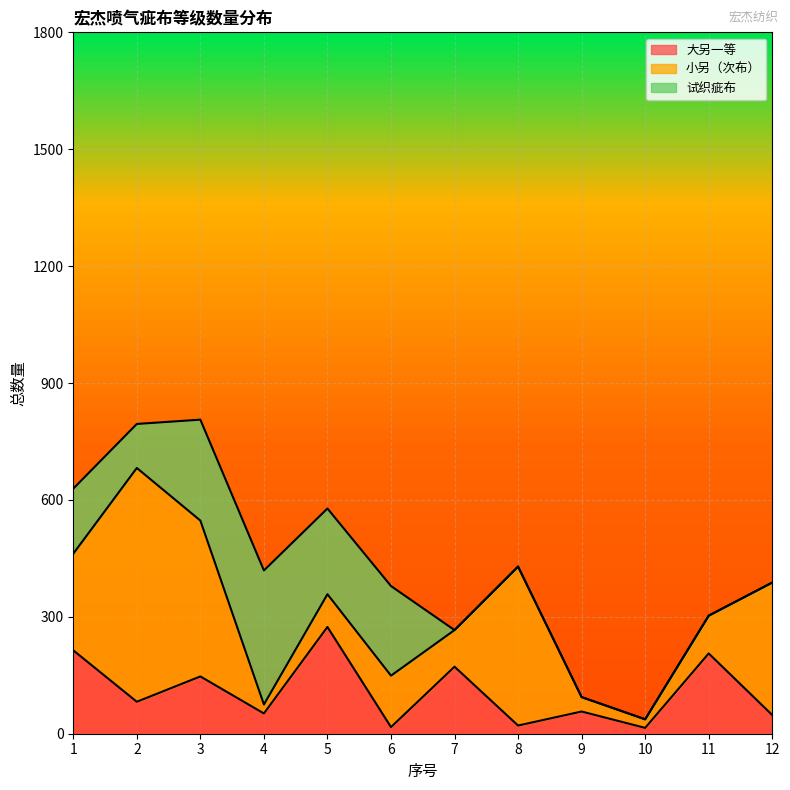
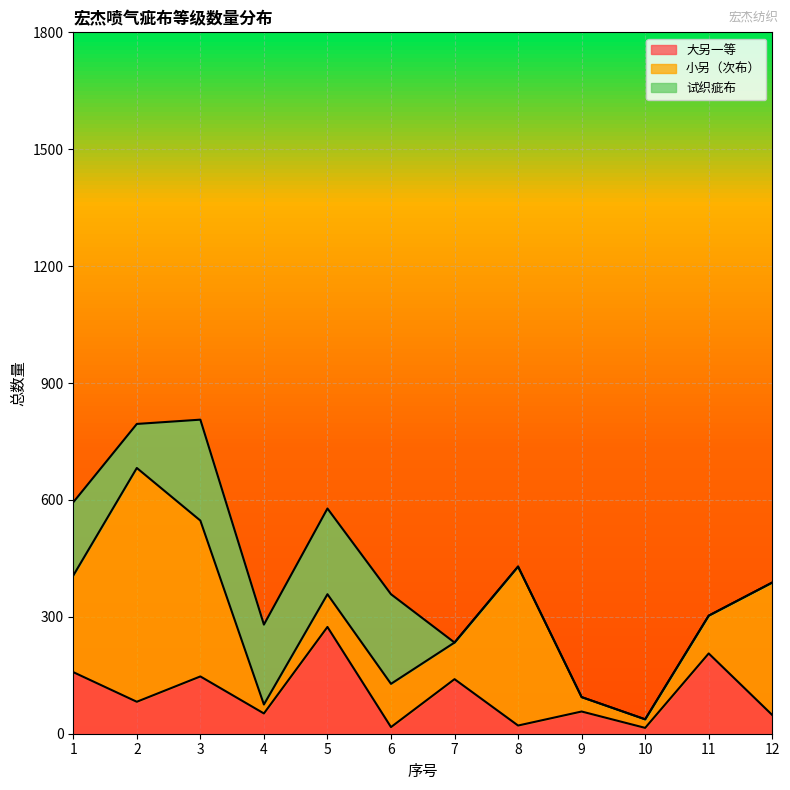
  {
    "大另一等": {
-     "1": 210,
+     "1": 160,
      "2": 80,
      "3": 150,
      "4": 50,
      "5": 270,
      "6": 20,
-     "7": 170,
+     "7": 140,
      "8": 20,
      "9": 60,
      "10": 20,
      "11": 210,
      "12": 50
    },
    "小另（次布）": {
      "1": 250,
      "2": 600,
      "3": 400,
      "4": 20,
      "5": 80,
-     "6": 130
+     "6": 110
    },
    "试织疵布": {
-     "1": 170,
+     "1": 190,
      "2": 110,
      "3": 260,
-     "4": 340,
+     "4": 210,
      "5": 220,
      "6": 230
    }
  }
